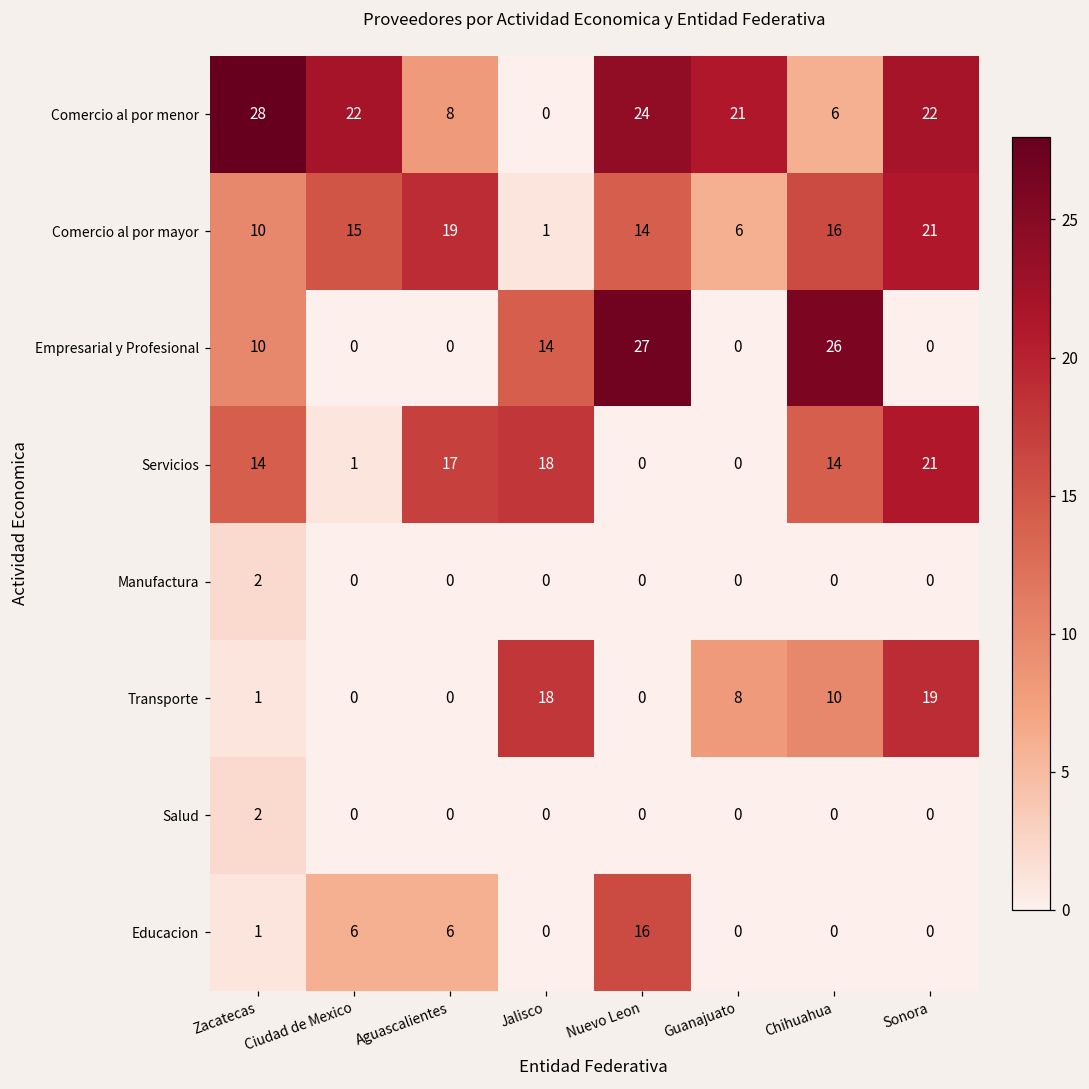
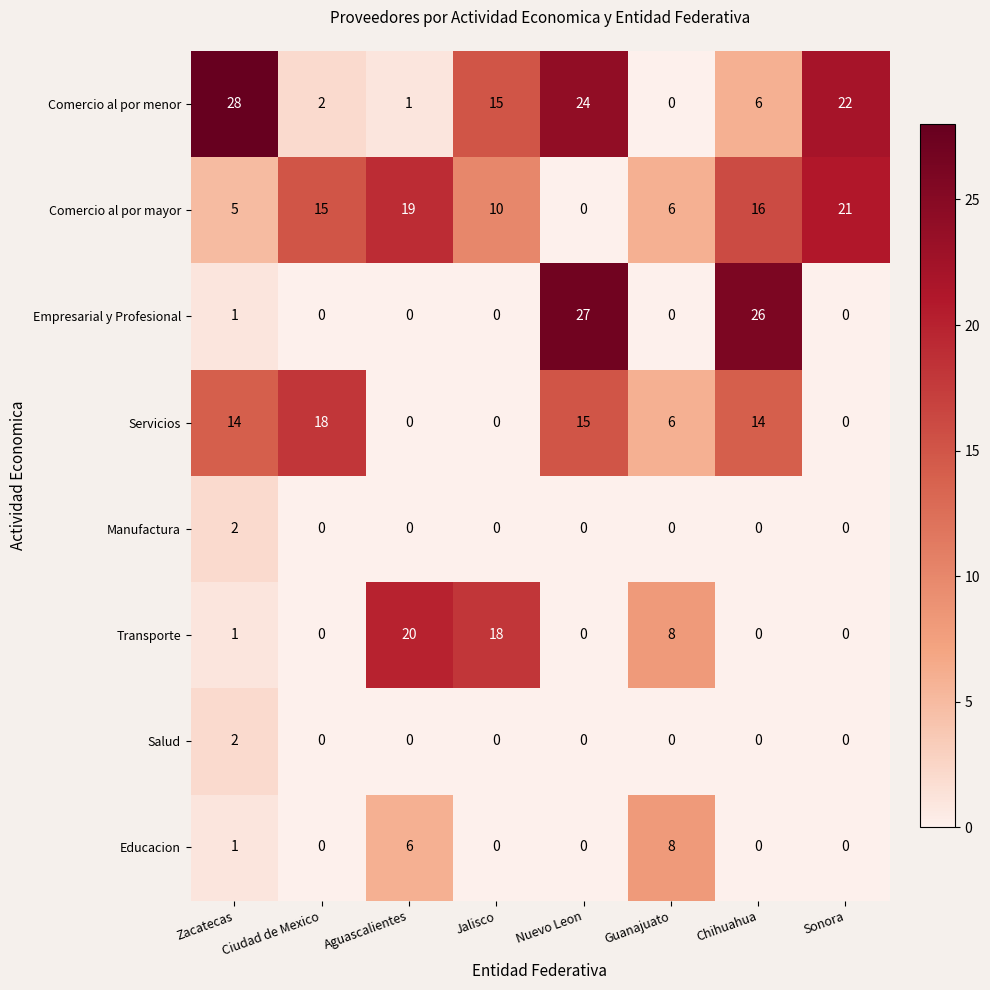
  {
    "Comercio al por menor": {
      "Zacatecas": 28,
-     "Ciudad de Mexico": 22,
-     "Aguascalientes": 8,
-     "Jalisco": 0,
+     "Ciudad de Mexico": 2,
+     "Aguascalientes": 1,
+     "Jalisco": 15,
      "Nuevo Leon": 24,
-     "Guanajuato": 21,
+     "Guanajuato": 0,
      "Chihuahua": 6,
      "Sonora": 22
    },
    "Comercio al por mayor": {
-     "Zacatecas": 10,
+     "Zacatecas": 5,
      "Ciudad de Mexico": 15,
      "Aguascalientes": 19,
-     "Jalisco": 1,
-     "Nuevo Leon": 14,
+     "Jalisco": 10,
+     "Nuevo Leon": 0,
      "Guanajuato": 6,
      "Chihuahua": 16,
      "Sonora": 21
    },
    "Empresarial y Profesional": {
-     "Zacatecas": 10,
+     "Zacatecas": 1,
      "Ciudad de Mexico": 0,
      "Aguascalientes": 0,
-     "Jalisco": 14,
+     "Jalisco": 0,
      "Nuevo Leon": 27,
      "Guanajuato": 0,
      "Chihuahua": 26,
      "Sonora": 0
    },
    "Servicios": {
      "Zacatecas": 14,
-     "Ciudad de Mexico": 1,
-     "Aguascalientes": 17,
-     "Jalisco": 18,
-     "Nuevo Leon": 0,
-     "Guanajuato": 0,
+     "Ciudad de Mexico": 18,
+     "Aguascalientes": 0,
+     "Jalisco": 0,
+     "Nuevo Leon": 15,
+     "Guanajuato": 6,
      "Chihuahua": 14,
-     "Sonora": 21
+     "Sonora": 0
    },
    "Manufactura": {
      "Zacatecas": 2,
      "Ciudad de Mexico": 0,
      "Aguascalientes": 0,
      "Jalisco": 0,
      "Nuevo Leon": 0,
      "Guanajuato": 0,
      "Chihuahua": 0,
      "Sonora": 0
    },
    "Transporte": {
      "Zacatecas": 1,
      "Ciudad de Mexico": 0,
-     "Aguascalientes": 0,
+     "Aguascalientes": 20,
      "Jalisco": 18,
      "Nuevo Leon": 0,
      "Guanajuato": 8,
-     "Chihuahua": 10,
-     "Sonora": 19
+     "Chihuahua": 0,
+     "Sonora": 0
    },
    "Salud": {
      "Zacatecas": 2,
      "Ciudad de Mexico": 0,
      "Aguascalientes": 0,
      "Jalisco": 0,
      "Nuevo Leon": 0,
      "Guanajuato": 0,
      "Chihuahua": 0,
      "Sonora": 0
    },
    "Educacion": {
      "Zacatecas": 1,
-     "Ciudad de Mexico": 6,
+     "Ciudad de Mexico": 0,
      "Aguascalientes": 6,
      "Jalisco": 0,
-     "Nuevo Leon": 16,
-     "Guanajuato": 0,
+     "Nuevo Leon": 0,
+     "Guanajuato": 8,
      "Chihuahua": 0,
      "Sonora": 0
    }
  }
